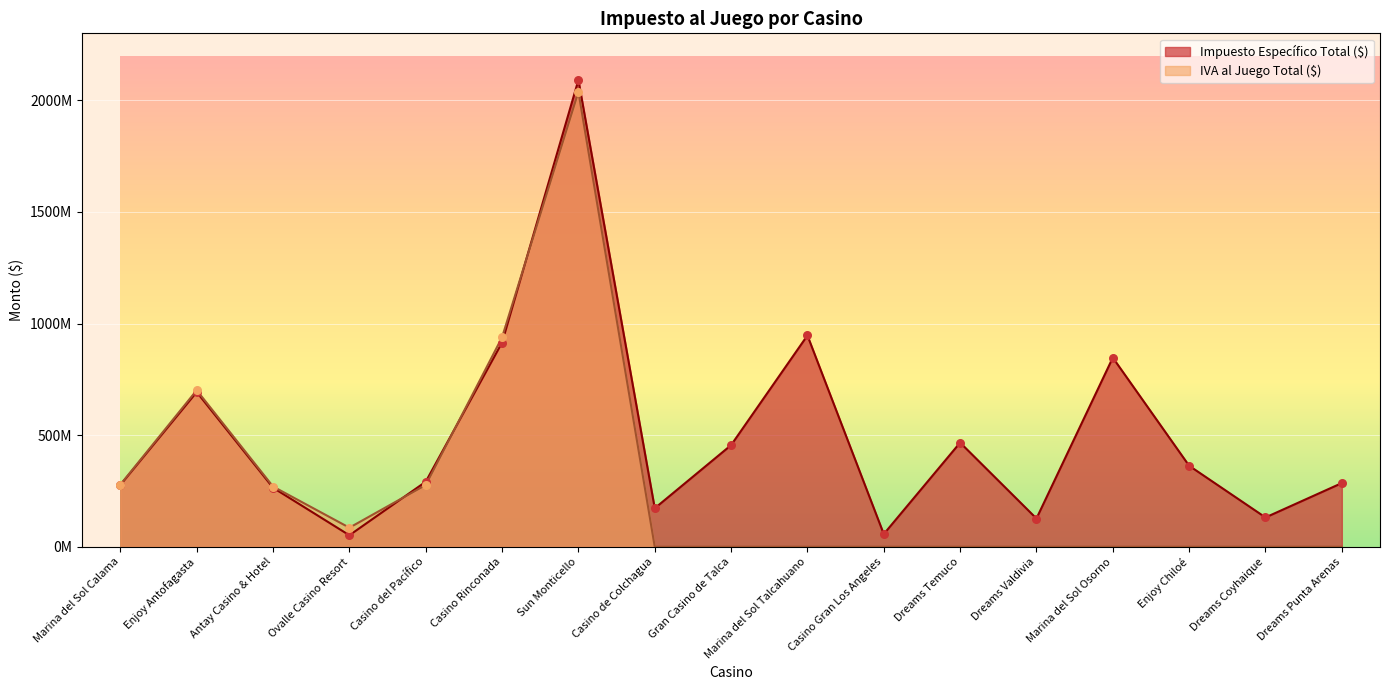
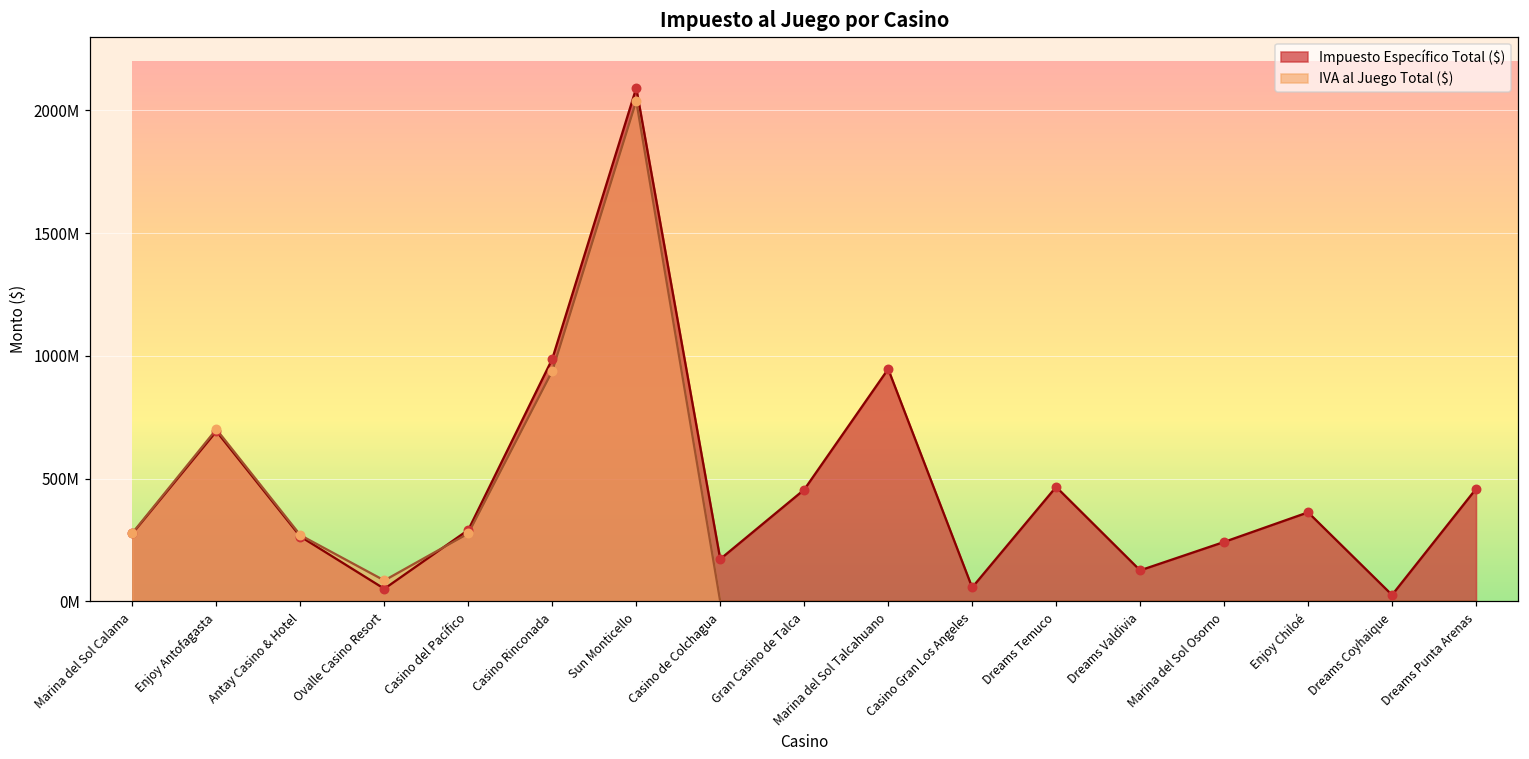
  {
    "Impuesto Específico Total ($)": {
      "Ovalle Casino Resort": 50000000,
      "Casino del Pacífico": 290000000,
-     "Casino Rinconada": 910000000,
+     "Casino Rinconada": 990000000,
      "Sun Monticello": 2090000000,
      "Casino de Colchagua": 170000000,
      "Gran Casino de Talca": 460000000,
      "Marina del Sol Talcahuano": 950000000,
      "Casino Gran Los Angeles": 60000000,
      "Dreams Temuco": 470000000,
      "Dreams Valdivia": 130000000,
-     "Marina del Sol Osorno": 850000000,
+     "Marina del Sol Osorno": 240000000,
      "Enjoy Chiloé": 360000000,
-     "Dreams Coyhaique": 130000000,
-     "Dreams Punta Arenas": 290000000
+     "Dreams Coyhaique": 30000000,
+     "Dreams Punta Arenas": 460000000
    }
  }
